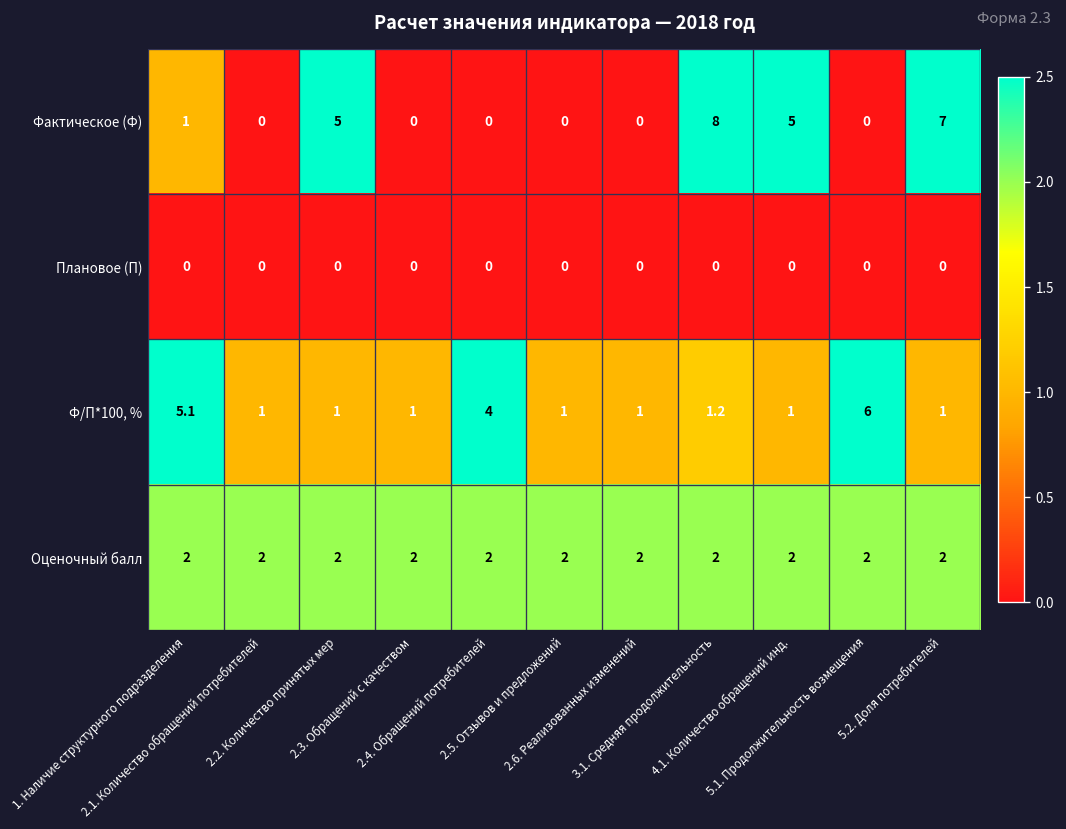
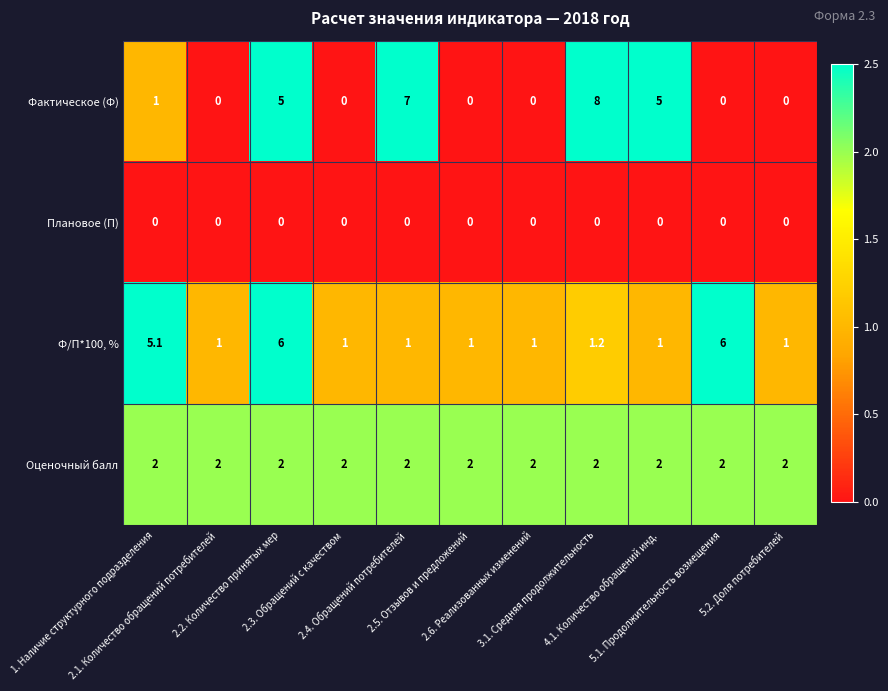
  {
    "Фактическое (Ф)": {
      "1. Наличие структурного подразделения": 1,
      "2.1. Количество обращений потребителей": 0,
      "2.2. Количество принятых мер": 5,
      "2.3. Обращений с качеством": 0,
-     "2.4. Обращений потребителей": 0,
+     "2.4. Обращений потребителей": 7,
      "2.5. Отзывов и предложений": 0,
      "2.6. Реализованных изменений": 0,
      "3.1. Средняя продолжительность": 8,
      "4.1. Количество обращений инд.": 5,
      "5.1. Продолжительность возмещения": 0,
-     "5.2. Доля потребителей": 7
+     "5.2. Доля потребителей": 0
    },
    "Плановое (П)": {
      "1. Наличие структурного подразделения": 0,
      "2.1. Количество обращений потребителей": 0,
      "2.2. Количество принятых мер": 0,
      "2.3. Обращений с качеством": 0,
      "2.4. Обращений потребителей": 0,
      "2.5. Отзывов и предложений": 0,
      "2.6. Реализованных изменений": 0,
      "3.1. Средняя продолжительность": 0,
      "4.1. Количество обращений инд.": 0,
      "5.1. Продолжительность возмещения": 0,
      "5.2. Доля потребителей": 0
    },
    "Ф/П*100, %": {
      "1. Наличие структурного подразделения": 5.1,
      "2.1. Количество обращений потребителей": 1,
-     "2.2. Количество принятых мер": 1,
+     "2.2. Количество принятых мер": 6,
      "2.3. Обращений с качеством": 1,
-     "2.4. Обращений потребителей": 4,
+     "2.4. Обращений потребителей": 1,
      "2.5. Отзывов и предложений": 1,
      "2.6. Реализованных изменений": 1,
      "3.1. Средняя продолжительность": 1.2,
      "4.1. Количество обращений инд.": 1,
      "5.1. Продолжительность возмещения": 6,
      "5.2. Доля потребителей": 1
    },
    "Оценочный балл": {
      "1. Наличие структурного подразделения": 2,
      "2.1. Количество обращений потребителей": 2,
      "2.2. Количество принятых мер": 2,
      "2.3. Обращений с качеством": 2,
      "2.4. Обращений потребителей": 2,
      "2.5. Отзывов и предложений": 2,
      "2.6. Реализованных изменений": 2,
      "3.1. Средняя продолжительность": 2,
      "4.1. Количество обращений инд.": 2,
      "5.1. Продолжительность возмещения": 2,
      "5.2. Доля потребителей": 2
    }
  }
